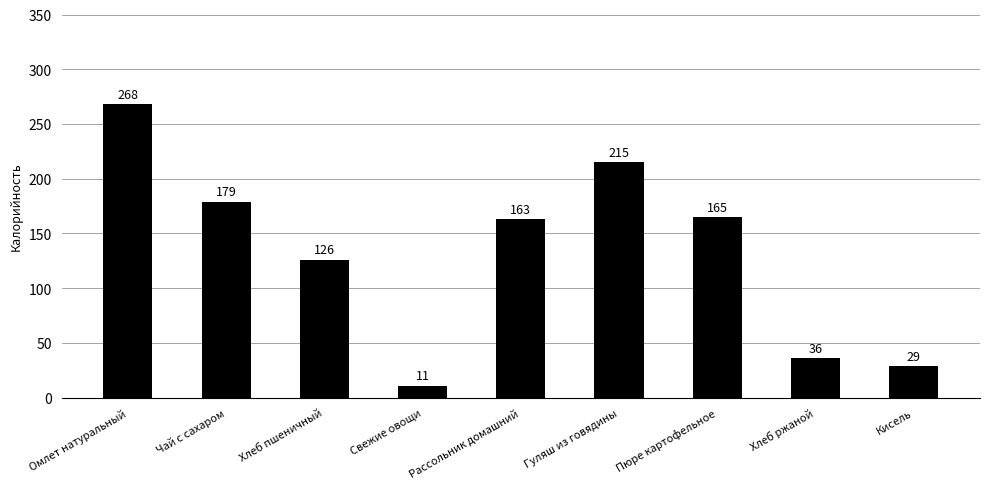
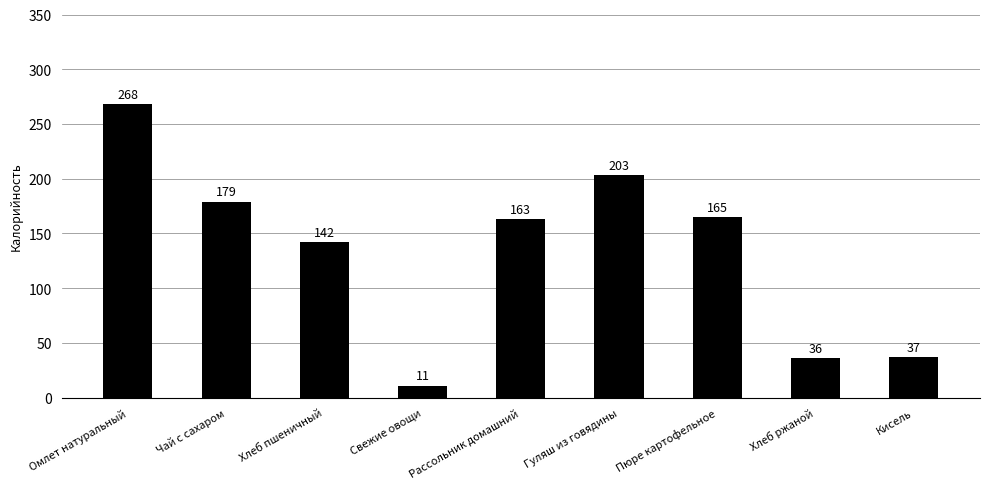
  {
    "Омлет натуральный": 268,
    "Чай с сахаром": 179,
-   "Хлеб пшеничный": 126,
+   "Хлеб пшеничный": 142,
    "Свежие овощи": 11,
    "Рассольник домашний": 163,
-   "Гуляш из говядины": 215,
+   "Гуляш из говядины": 203,
    "Пюре картофельное": 165,
    "Хлеб ржаной": 36,
-   "Кисель": 29
+   "Кисель": 37
  }
